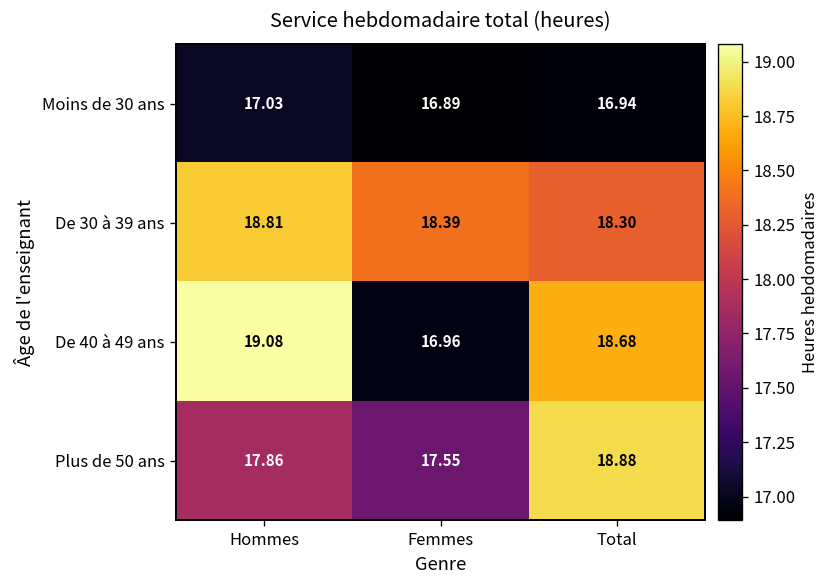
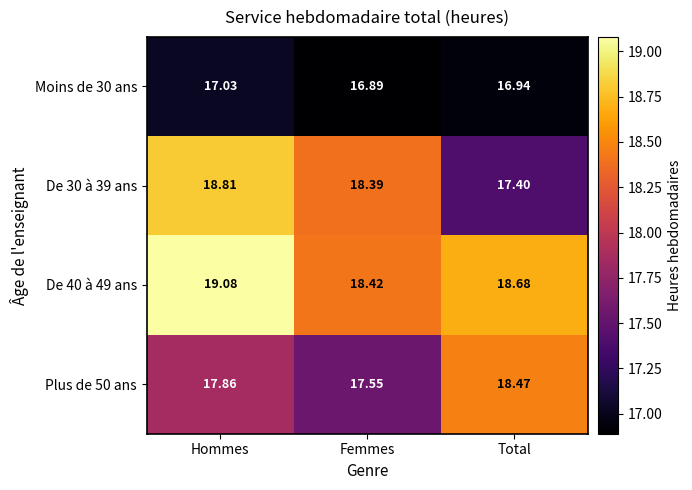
  {
    "Moins de 30 ans": {
      "Hommes": 17.03,
      "Femmes": 16.89,
      "Total": 16.94
    },
    "De 30 à 39 ans": {
      "Hommes": 18.81,
      "Femmes": 18.39,
-     "Total": 18.30
+     "Total": 17.40
    },
    "De 40 à 49 ans": {
      "Hommes": 19.08,
-     "Femmes": 16.96,
+     "Femmes": 18.42,
      "Total": 18.68
    },
    "Plus de 50 ans": {
      "Hommes": 17.86,
      "Femmes": 17.55,
-     "Total": 18.88
+     "Total": 18.47
    }
  }
